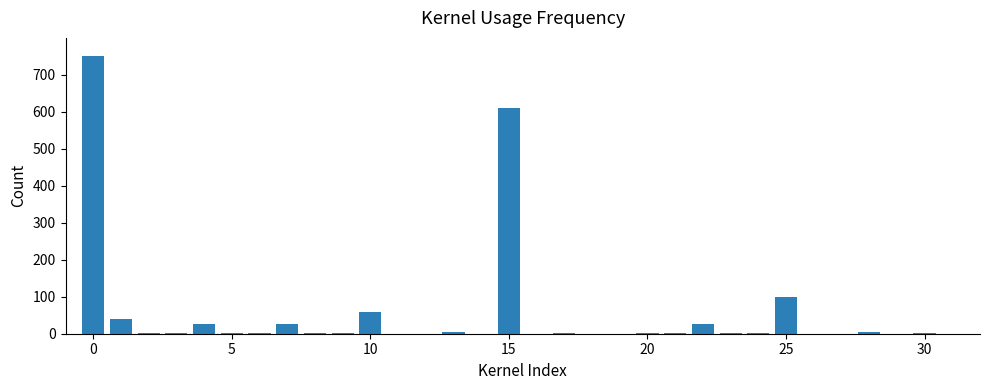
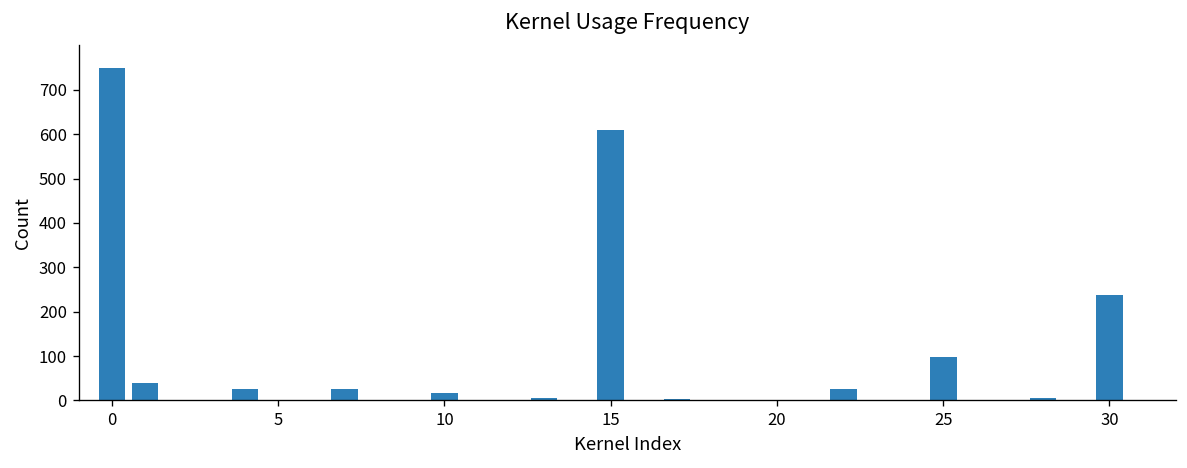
  {
    "0": 750,
-   "10": 60,
+   "10": 20,
    "15": 610,
    "25": 100,
-   "30": 0
+   "30": 240
  }
